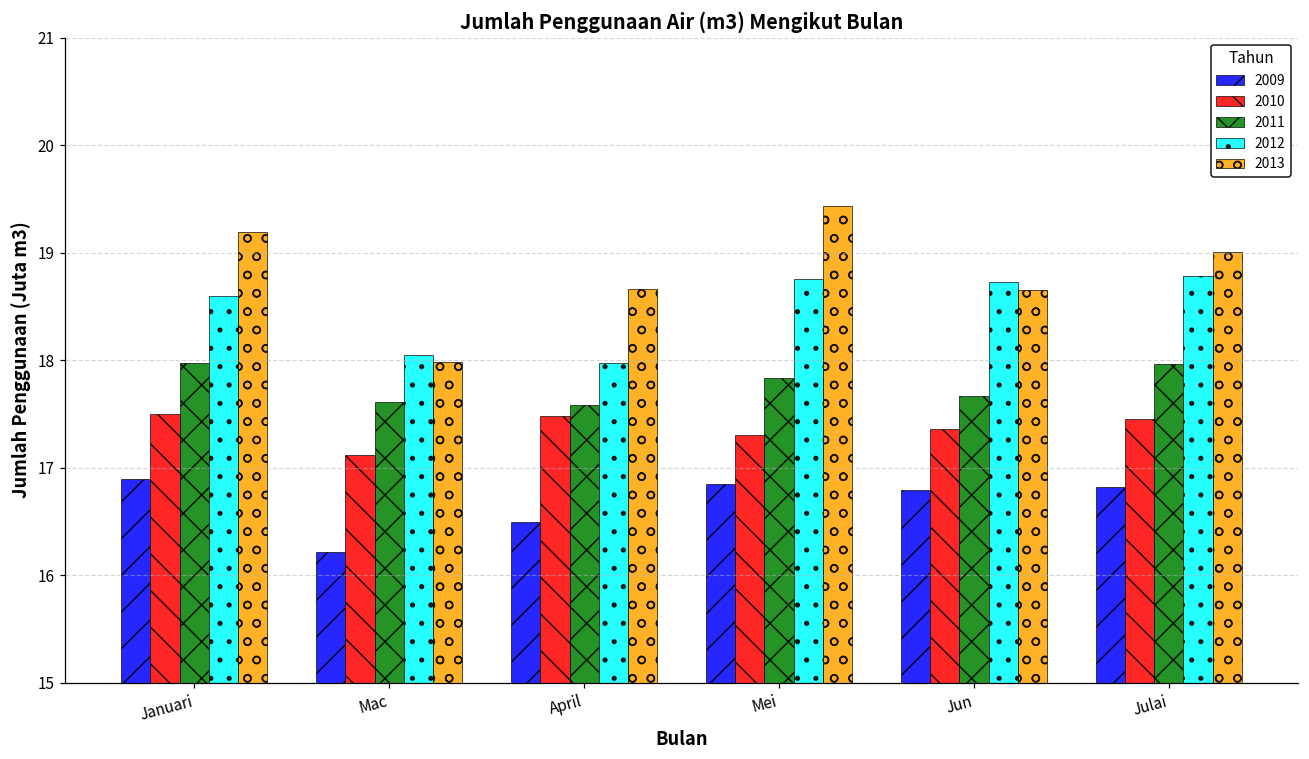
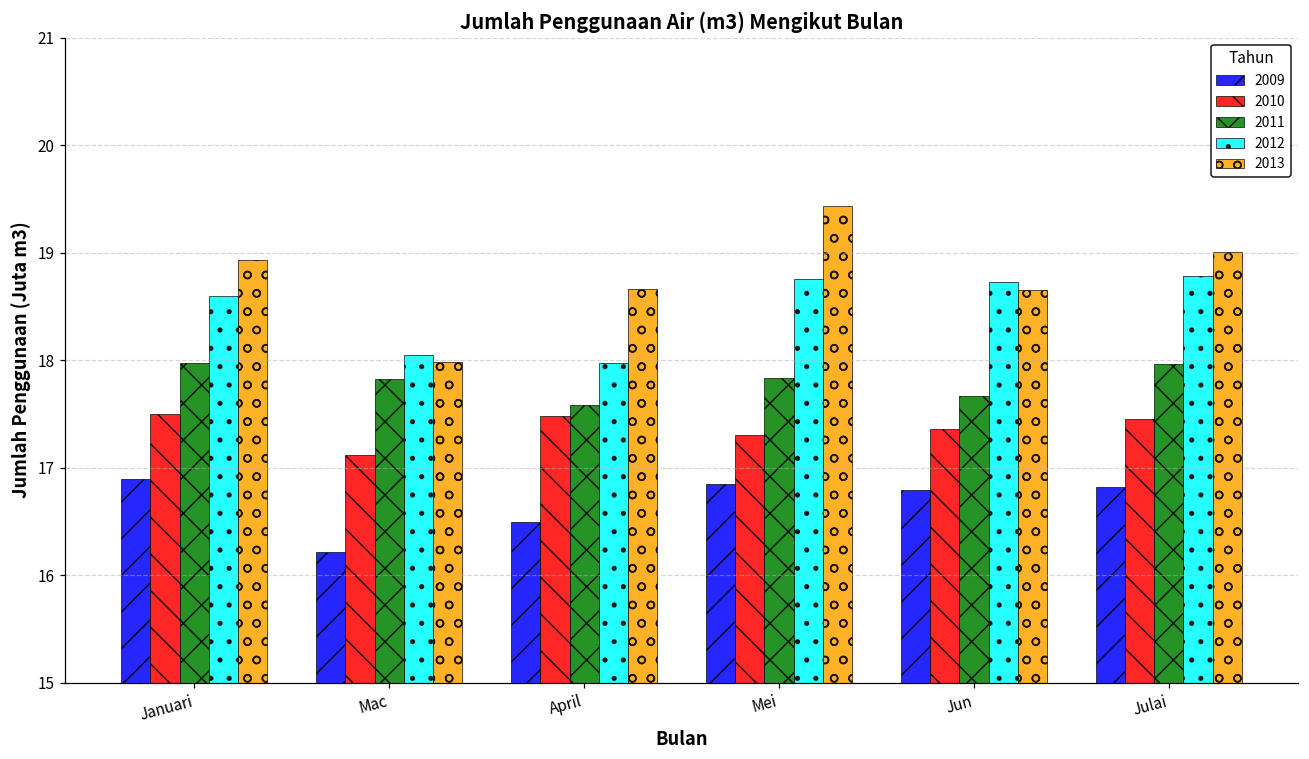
  {
    "2009": {
      "Januari": 16.9,
      "Mac": 16.2,
      "April": 16.5,
      "Mei": 16.8,
      "Jun": 16.8,
      "Julai": 16.8
    },
    "2010": {
      "Januari": 17.5,
      "Mac": 17.1,
      "April": 17.5,
      "Mei": 17.3,
      "Jun": 17.4,
      "Julai": 17.5
    },
    "2011": {
      "Januari": 18.0,
-     "Mac": 17.6,
+     "Mac": 17.8,
      "April": 17.6,
      "Mei": 17.8,
      "Jun": 17.7,
      "Julai": 18.0
    },
    "2012": {
      "Januari": 18.6,
      "Mac": 18.0,
      "April": 18.0,
      "Mei": 18.8,
      "Jun": 18.7,
      "Julai": 18.8
    },
    "2013": {
-     "Januari": 19.2,
+     "Januari": 18.9,
      "Mac": 18.0,
      "April": 18.7,
      "Mei": 19.4,
      "Jun": 18.7,
      "Julai": 19.0
    }
  }
